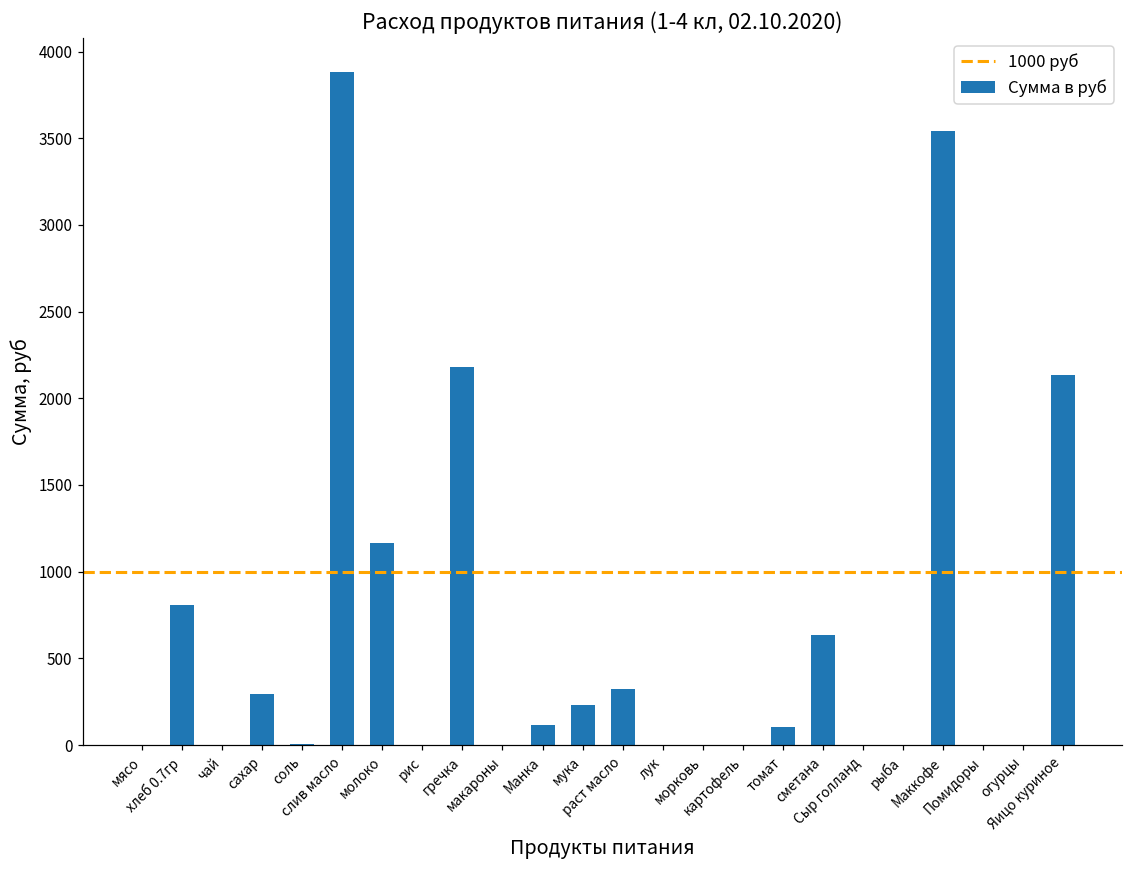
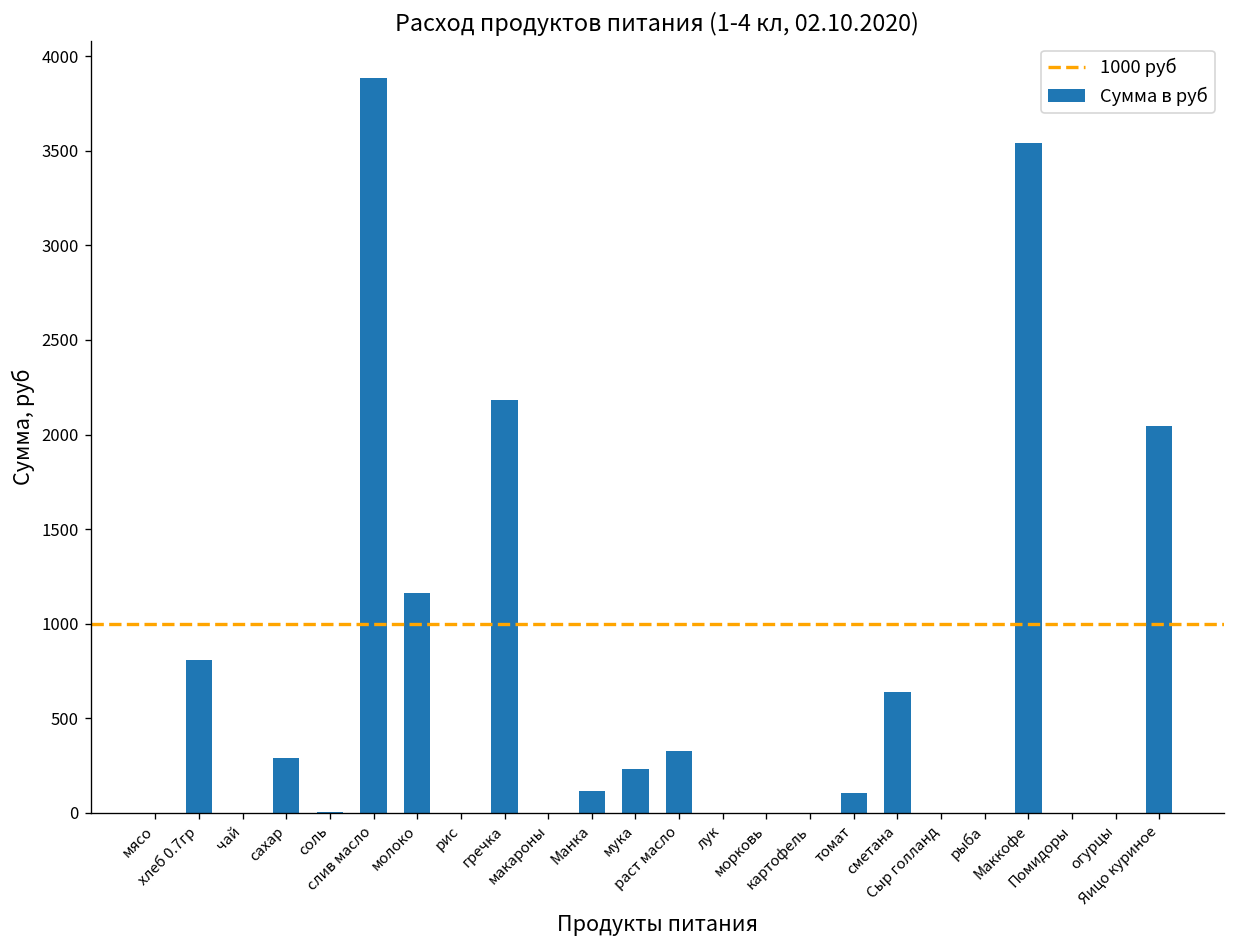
  {
    "мясо": 0,
    "хлеб 0.7гр": 810,
    "чай": 0,
    "сахар": 290,
    "слив масло": 3880,
    "молоко": 1160,
    "рис": 0,
    "гречка": 2180,
    "макароны": 0,
    "Манка": 110,
    "мука": 230,
    "раст масло": 330,
    "лук": 0,
    "морковь": 0,
    "картофель": 0,
    "томат": 100,
    "сметана": 640,
    "Сыр голланд": 0,
    "рыба": 0,
    "Маккофе": 3540,
    "Помидоры": 0,
    "огурцы": 0,
-   "Яицо куриное": 2140
+   "Яицо куриное": 2040
  }
